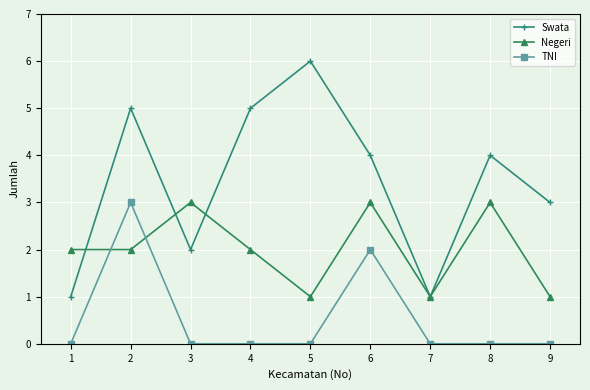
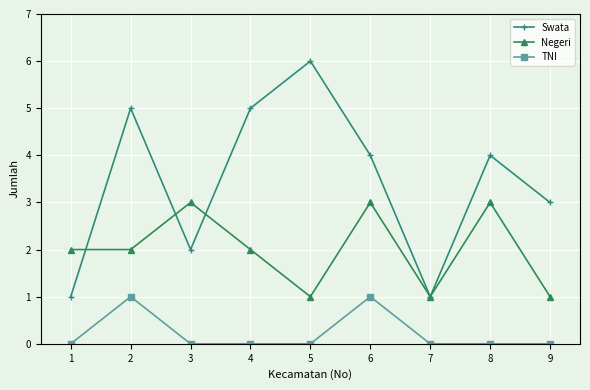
  {
    "TNI": {
      "1": 0,
-     "2": 3,
+     "2": 1,
      "3": 0,
      "4": 0,
      "5": 0,
-     "6": 2,
+     "6": 1,
      "7": 0,
      "8": 0,
      "9": 0
    }
  }
